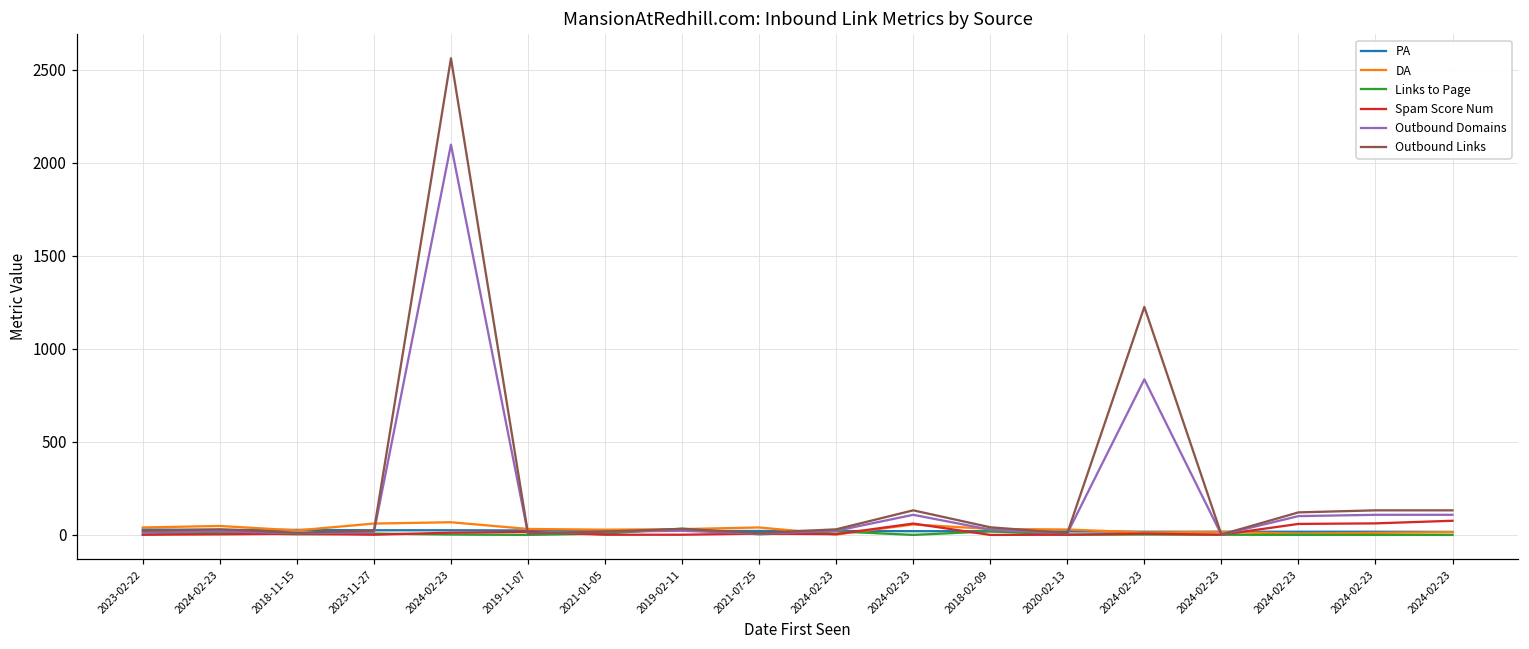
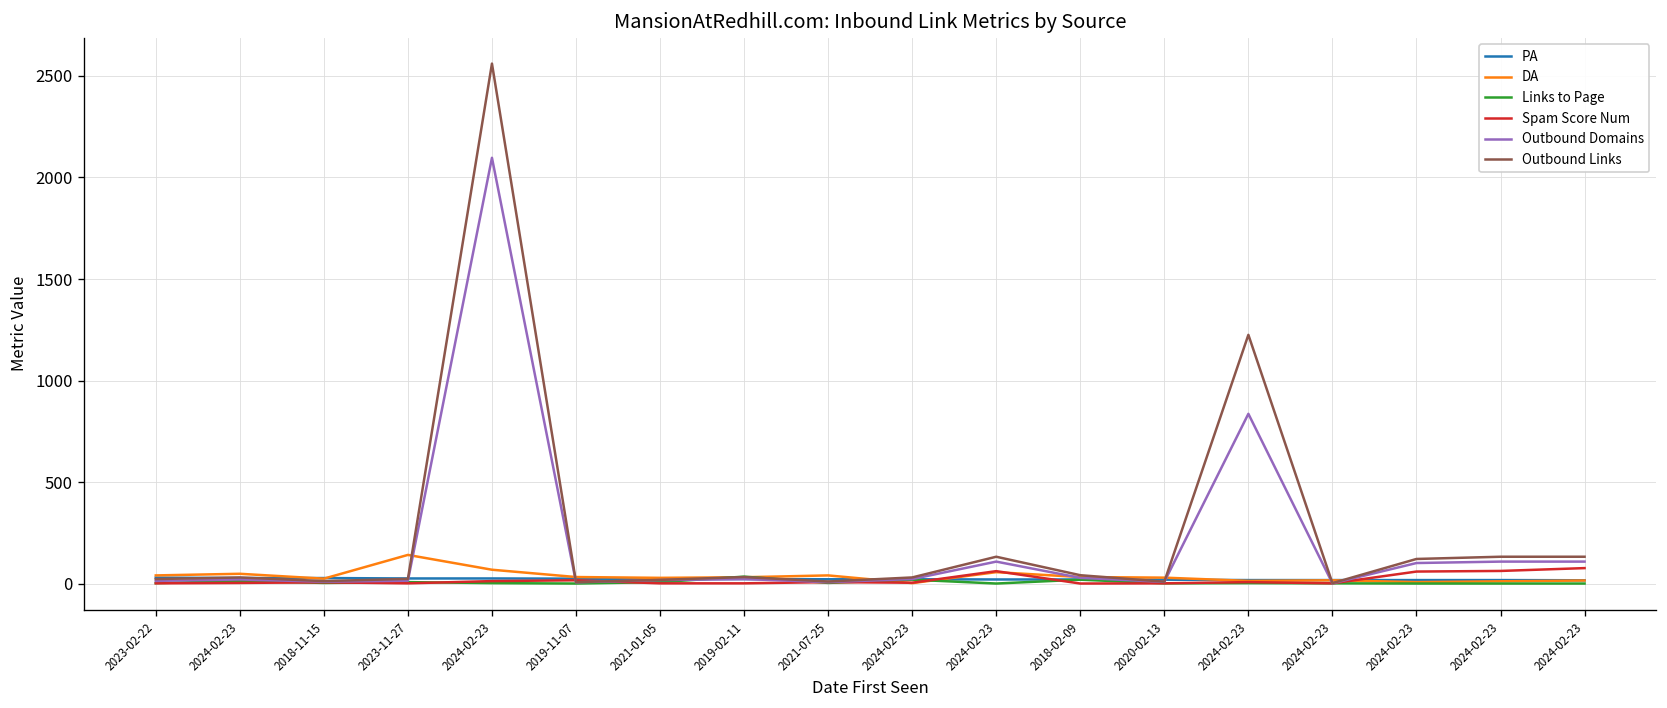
  {
    "DA": {
-     "2023-11-27": 60,
+     "2023-11-27": 140,
      "2021-07-25": 40
    },
    "Spam Score Num": {
      "2019-02-11": 0,
      "2018-02-09": 0
    }
  }
